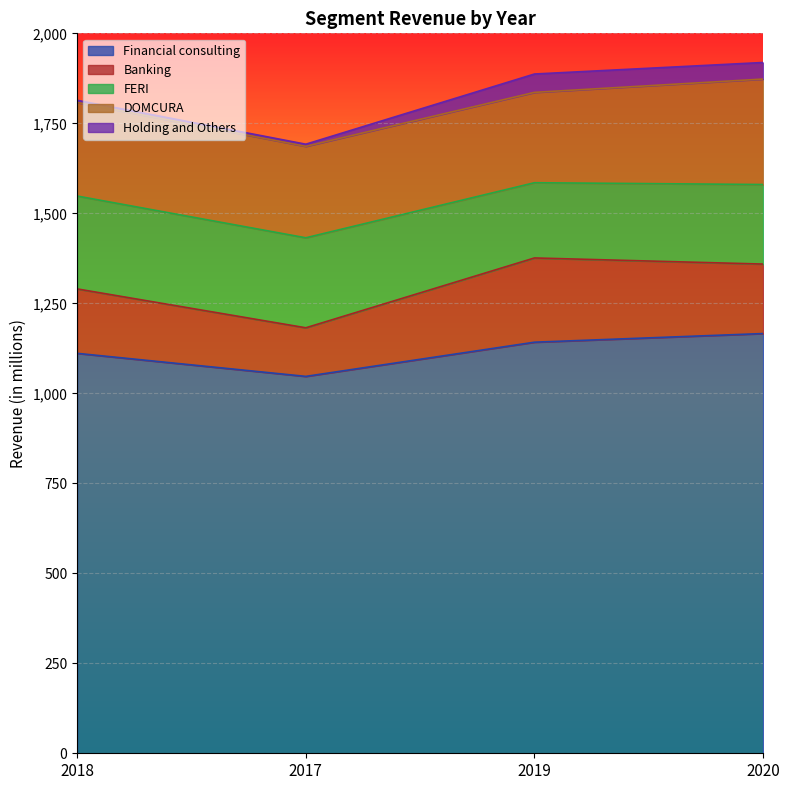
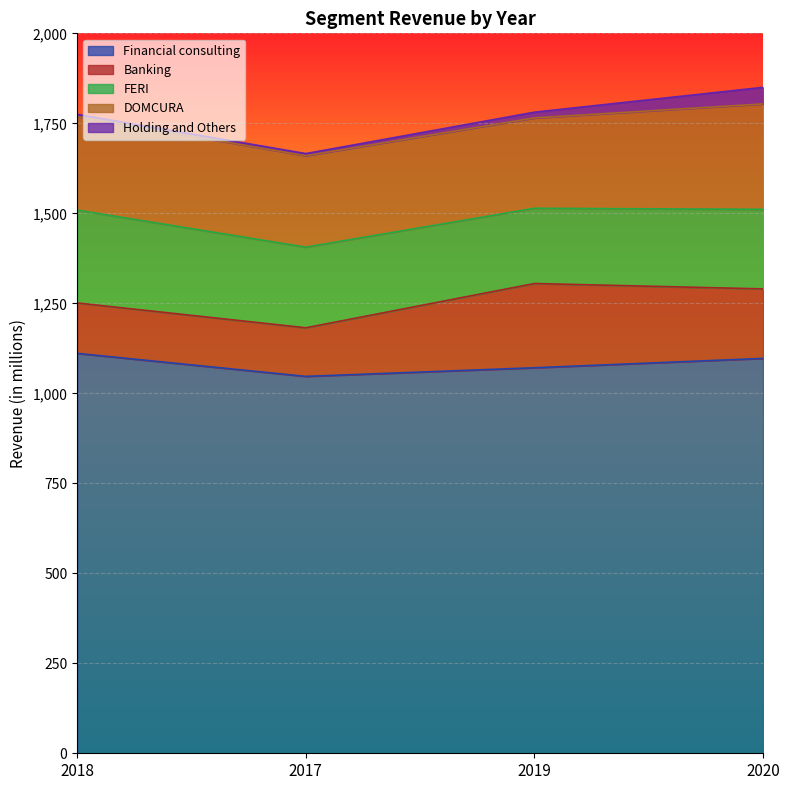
  {
    "Financial consulting": {
      "2018": "1,110",
      "2017": "1,050",
-     "2019": "1,140",
-     "2020": "1,170"
+     "2019": "1,070",
+     "2020": "1,100"
    },
    "Banking": {
-     "2018": "180",
+     "2018": "140",
      "2017": "140",
      "2019": "230",
      "2020": "190"
    },
    "FERI": {
      "2018": "260",
-     "2017": "250",
+     "2017": "220",
      "2019": "210",
      "2020": "220"
    },
    "DOMCURA": {
      "2019": "250",
      "2020": "290"
    },
    "Holding and Others": {
-     "2019": "50",
+     "2019": "20",
      "2020": "50"
    }
  }
